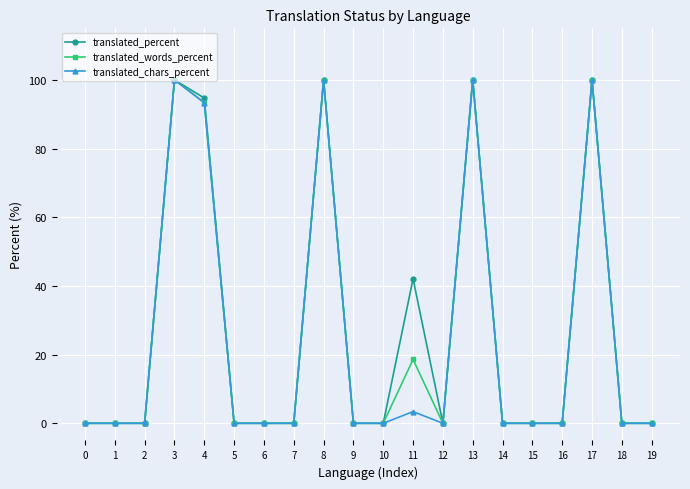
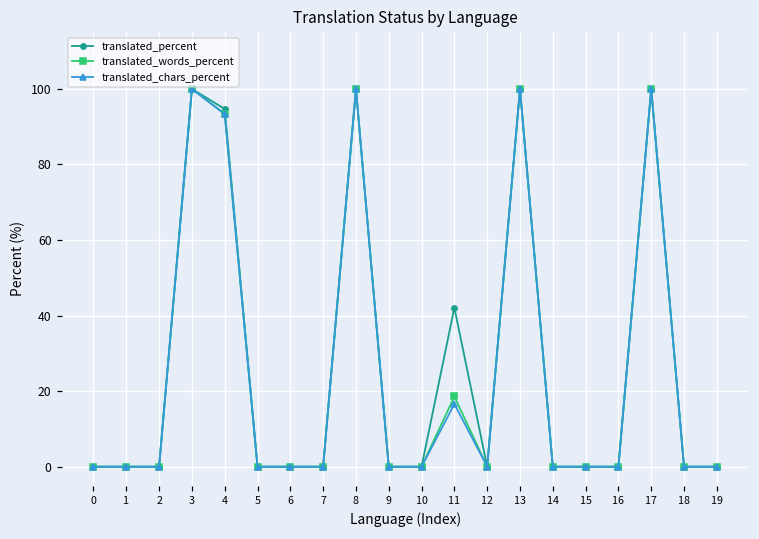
  {
    "translated_chars_percent": {
-     "11": 3
+     "11": 17
    }
  }
